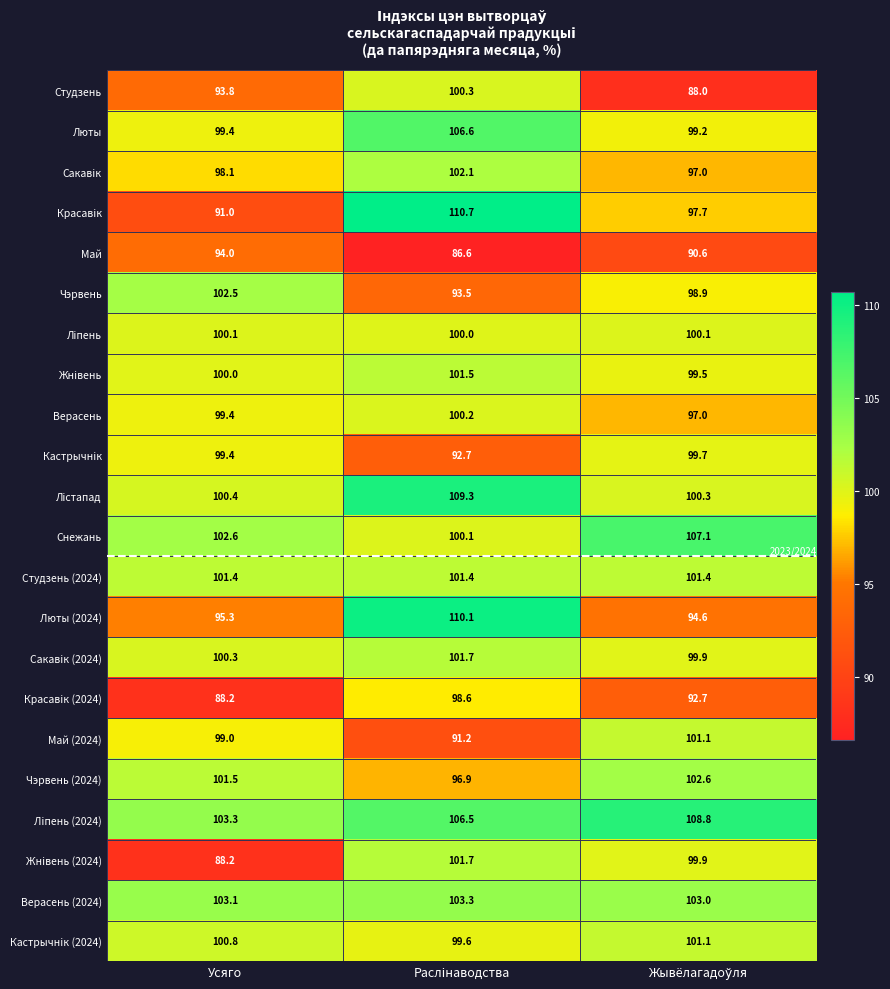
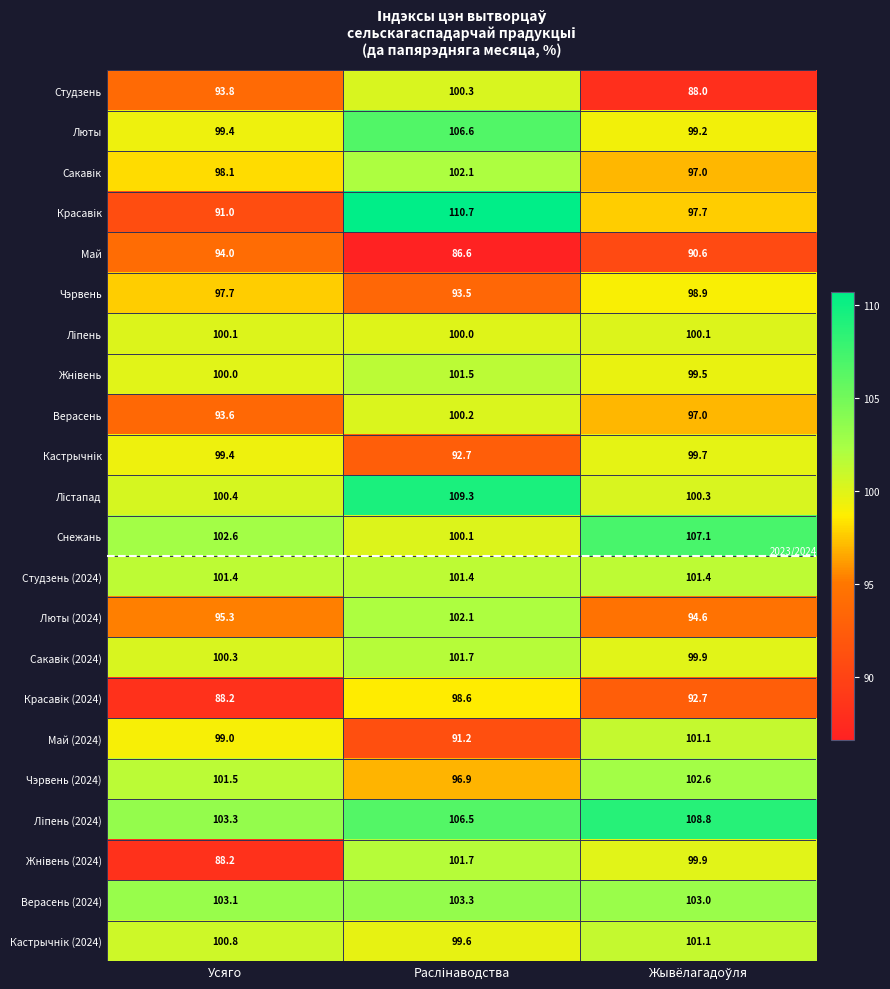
  {
    "Студзень": {
      "Усяго": 93.8,
      "Раслінаводства": 100.3,
      "Жывёлагадоўля": 88.0
    },
    "Люты": {
      "Усяго": 99.4,
      "Раслінаводства": 106.6,
      "Жывёлагадоўля": 99.2
    },
    "Сакавік": {
      "Усяго": 98.1,
      "Раслінаводства": 102.1,
      "Жывёлагадоўля": 97.0
    },
    "Красавік": {
      "Усяго": 91.0,
      "Раслінаводства": 110.7,
      "Жывёлагадоўля": 97.7
    },
    "Май": {
      "Усяго": 94.0,
      "Раслінаводства": 86.6,
      "Жывёлагадоўля": 90.6
    },
    "Чэрвень": {
-     "Усяго": 102.5,
+     "Усяго": 97.7,
      "Раслінаводства": 93.5,
      "Жывёлагадоўля": 98.9
    },
    "Ліпень": {
      "Усяго": 100.1,
      "Раслінаводства": 100.0,
      "Жывёлагадоўля": 100.1
    },
    "Жнівень": {
      "Усяго": 100.0,
      "Раслінаводства": 101.5,
      "Жывёлагадоўля": 99.5
    },
    "Верасень": {
-     "Усяго": 99.4,
+     "Усяго": 93.6,
      "Раслінаводства": 100.2,
      "Жывёлагадоўля": 97.0
    },
    "Кастрычнік": {
      "Усяго": 99.4,
      "Раслінаводства": 92.7,
      "Жывёлагадоўля": 99.7
    },
    "Лістапад": {
      "Усяго": 100.4,
      "Раслінаводства": 109.3,
      "Жывёлагадоўля": 100.3
    },
    "Снежань": {
      "Усяго": 102.6,
      "Раслінаводства": 100.1
    },
    "Студзень (2024)": {
      "Усяго": 101.4,
      "Раслінаводства": 101.4,
      "Жывёлагадоўля": 101.4
    },
    "Люты (2024)": {
      "Усяго": 95.3,
-     "Раслінаводства": 110.1,
+     "Раслінаводства": 102.1,
      "Жывёлагадоўля": 94.6
    },
    "Сакавік (2024)": {
      "Усяго": 100.3,
      "Раслінаводства": 101.7,
      "Жывёлагадоўля": 99.9
    },
    "Красавік (2024)": {
      "Усяго": 88.2,
      "Раслінаводства": 98.6,
      "Жывёлагадоўля": 92.7
    },
    "Май (2024)": {
      "Усяго": 99.0,
      "Раслінаводства": 91.2,
      "Жывёлагадоўля": 101.1
    },
    "Чэрвень (2024)": {
      "Усяго": 101.5,
      "Раслінаводства": 96.9,
      "Жывёлагадоўля": 102.6
    },
    "Ліпень (2024)": {
      "Усяго": 103.3,
      "Раслінаводства": 106.5,
      "Жывёлагадоўля": 108.8
    },
    "Жнівень (2024)": {
      "Усяго": 88.2,
      "Раслінаводства": 101.7,
      "Жывёлагадоўля": 99.9
    },
    "Верасень (2024)": {
      "Усяго": 103.1,
      "Раслінаводства": 103.3,
      "Жывёлагадоўля": 103.0
    },
    "Кастрычнік (2024)": {
      "Усяго": 100.8,
      "Раслінаводства": 99.6,
      "Жывёлагадоўля": 101.1
    }
  }
